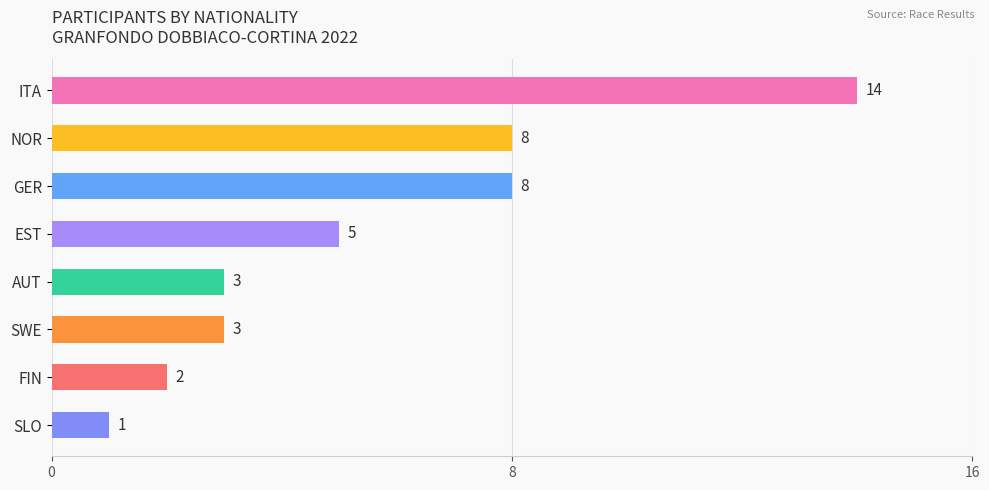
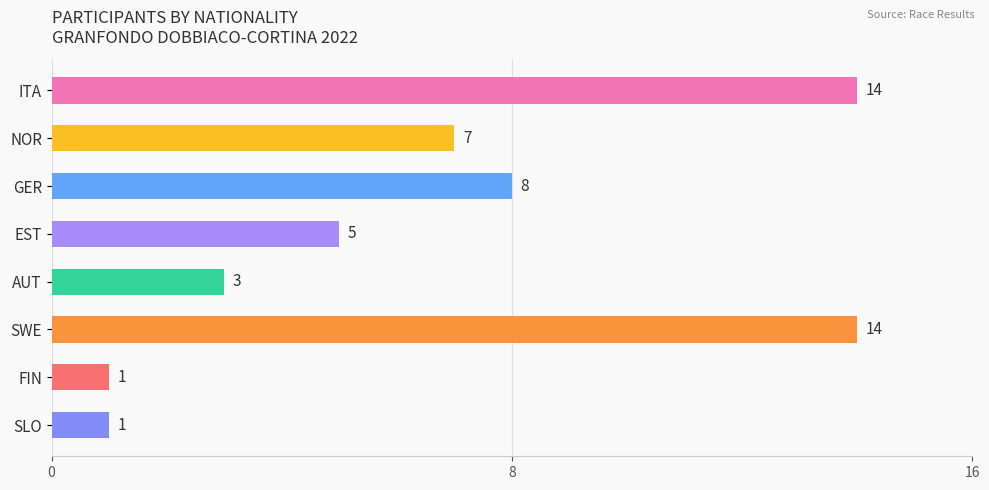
  {
    "ITA": 14,
-   "NOR": 8,
+   "NOR": 7,
    "GER": 8,
    "EST": 5,
    "AUT": 3,
-   "SWE": 3,
-   "FIN": 2,
+   "SWE": 14,
+   "FIN": 1,
    "SLO": 1
  }
